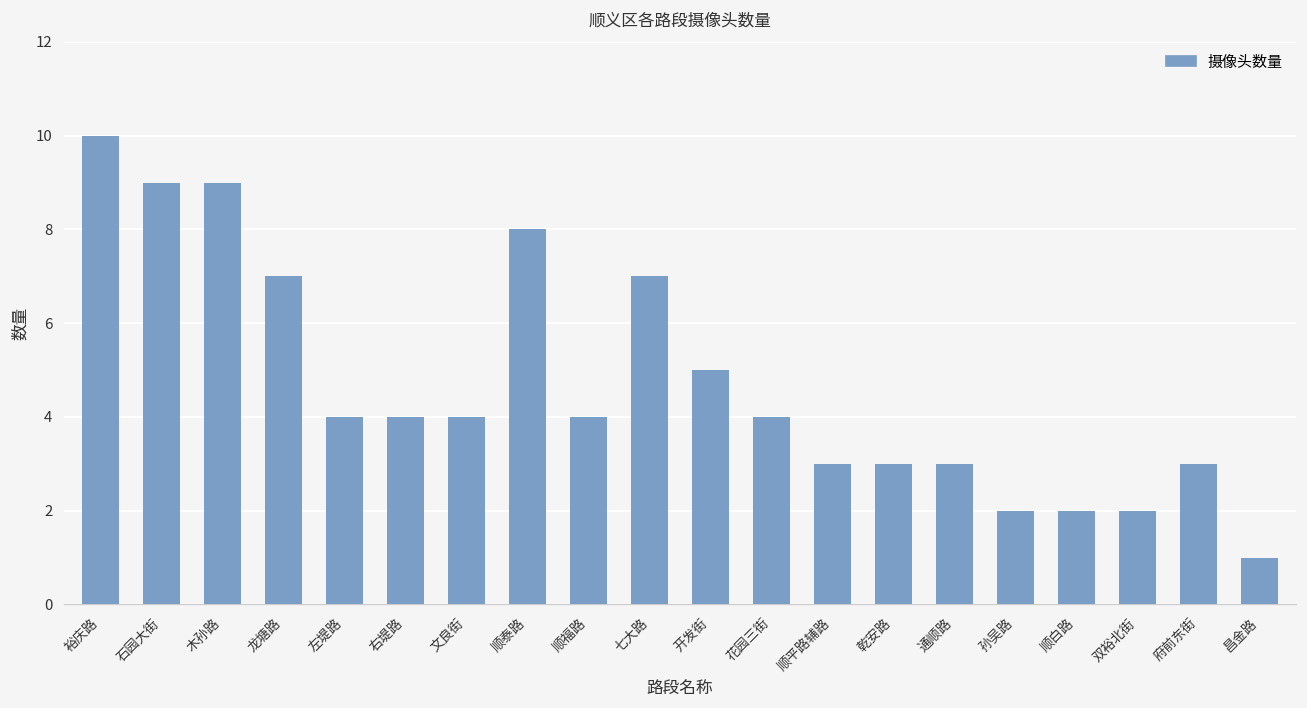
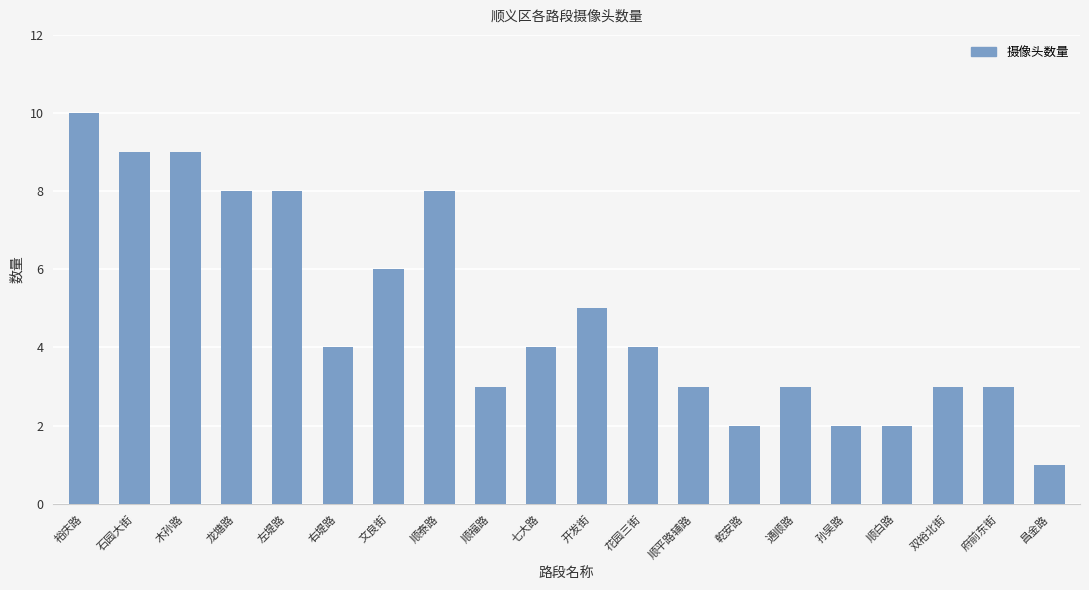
  {
    "裕庆路": 10,
    "石园大街": 9,
    "木孙路": 9,
-   "龙塘路": 7,
-   "左堤路": 4,
+   "龙塘路": 8,
+   "左堤路": 8,
    "右堤路": 4,
-   "文良街": 4,
+   "文良街": 6,
    "顺泰路": 8,
-   "顺福路": 4,
-   "七大路": 7,
+   "顺福路": 3,
+   "七大路": 4,
    "开发街": 5,
    "花园三街": 4,
    "顺平路辅路": 3,
-   "乾安路": 3,
+   "乾安路": 2,
    "通顺路": 3,
    "孙吴路": 2,
    "顺白路": 2,
-   "双裕北街": 2,
+   "双裕北街": 3,
    "府前东街": 3,
    "昌金路": 1
  }
